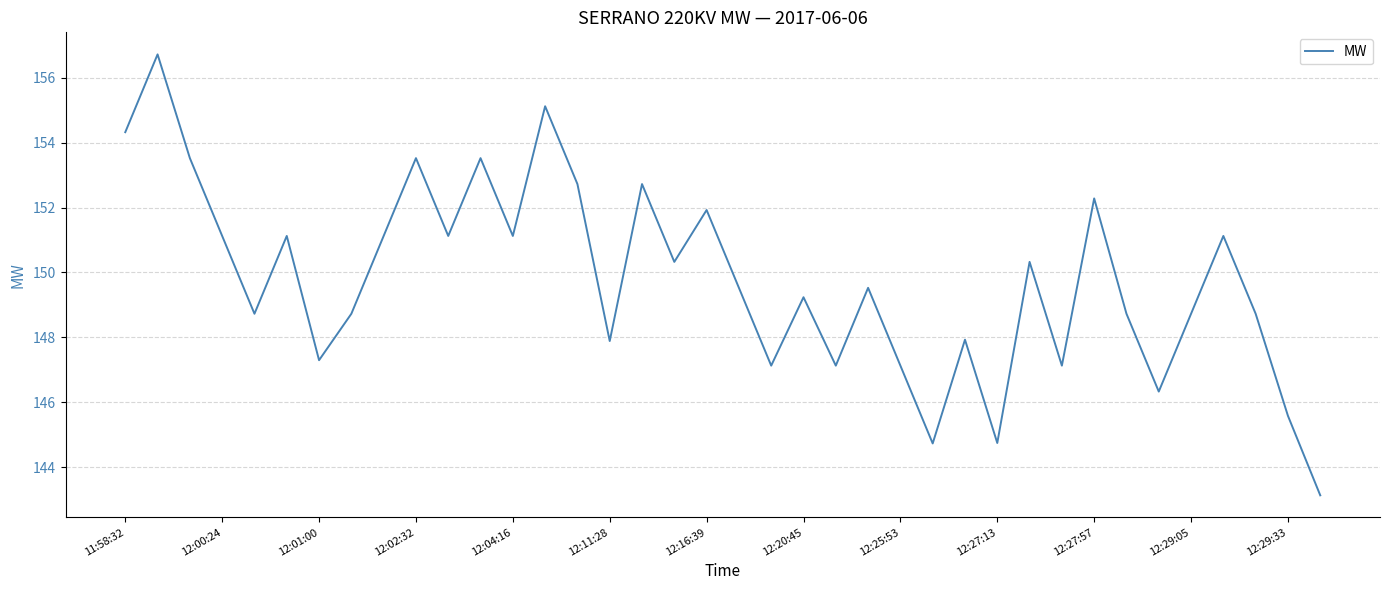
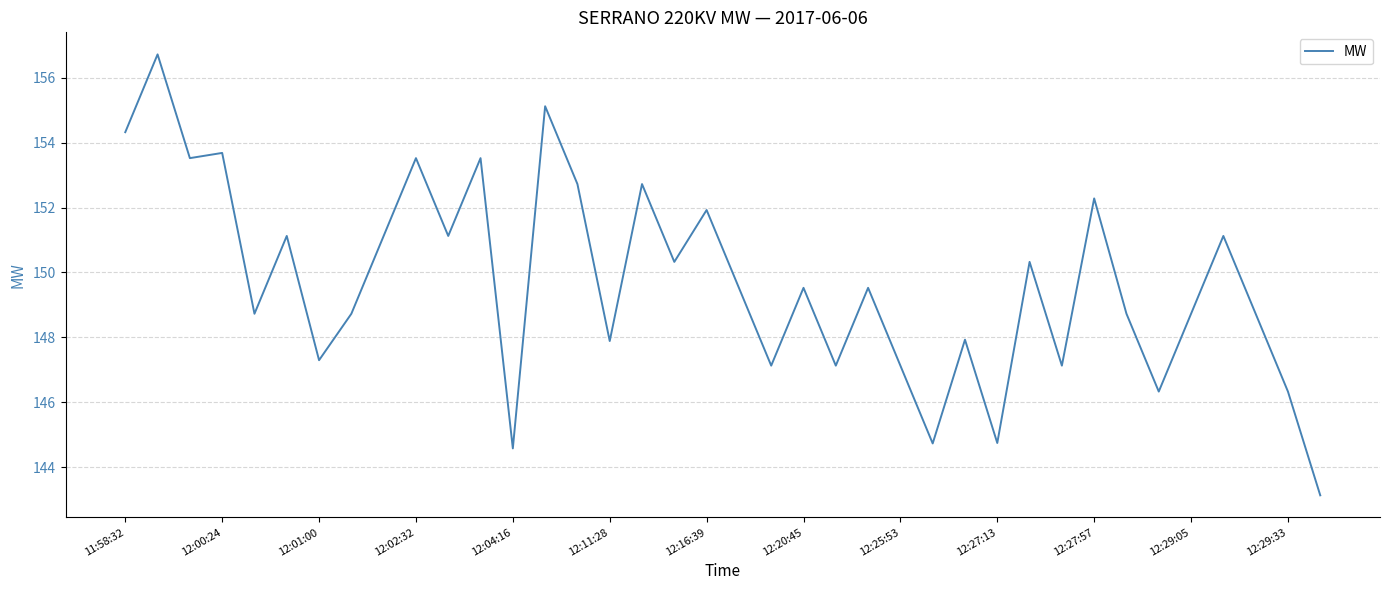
  {
    "11:58:32": 154.3,
-   "12:00:24": 151.1,
+   "12:00:24": 153.7,
    "12:01:00": 147.3,
    "12:02:32": 153.5,
-   "12:04:16": 151.1,
+   "12:04:16": 144.6,
    "12:11:28": 147.9,
    "12:16:39": 151.9,
-   "12:20:45": 149.2,
+   "12:20:45": 149.5,
    "12:25:53": 147.1,
    "12:27:13": 144.7,
    "12:27:57": 152.3,
    "12:29:05": 148.7,
-   "12:29:33": 145.6
+   "12:29:33": 146.3
  }
